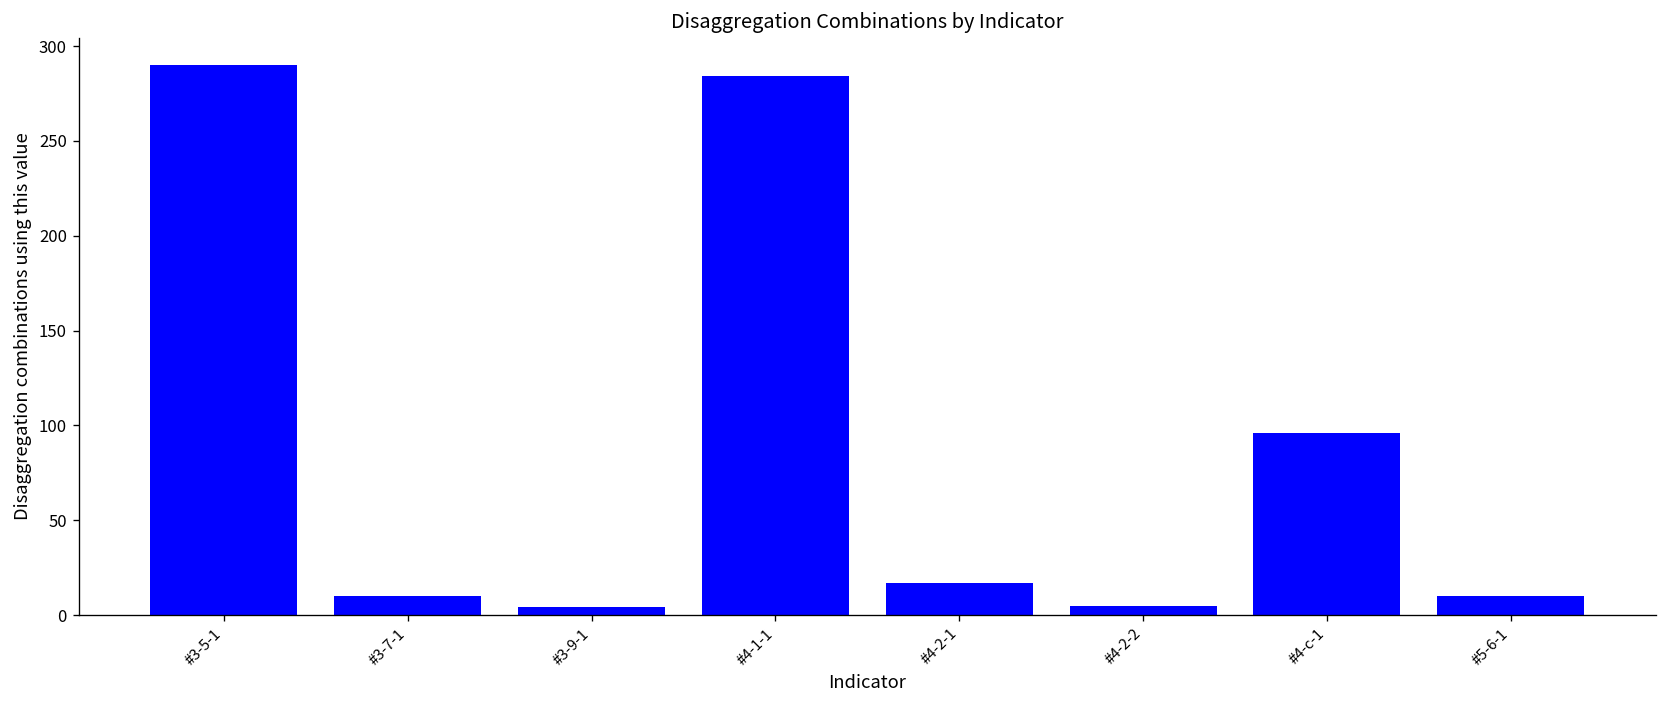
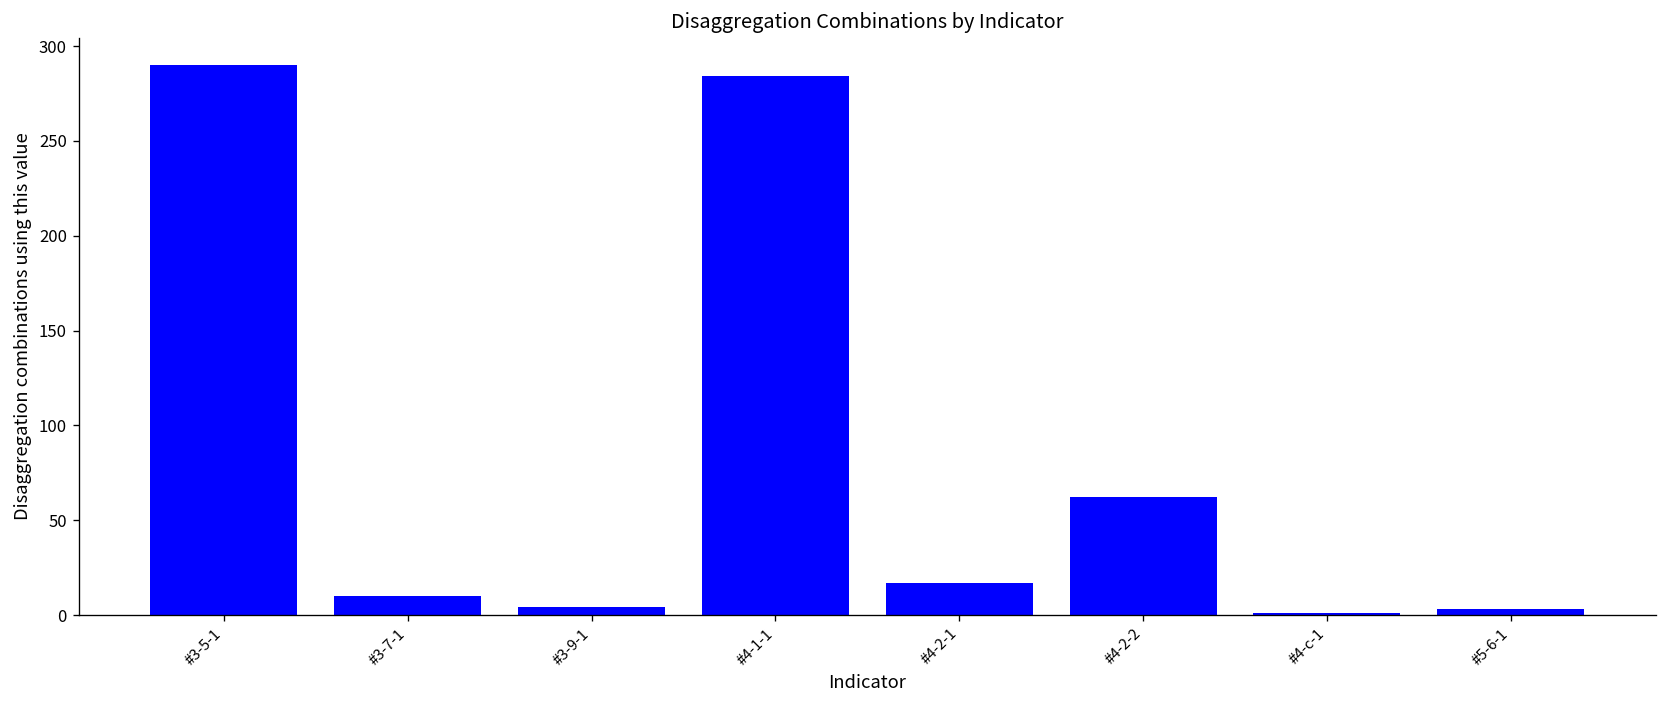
  {
    "#3-5-1": 290,
    "#3-7-1": 10,
    "#3-9-1": 4,
    "#4-1-1": 284,
    "#4-2-1": 17,
-   "#4-2-2": 5,
-   "#4-c-1": 96,
-   "#5-6-1": 10
+   "#4-2-2": 62,
+   "#4-c-1": 1,
+   "#5-6-1": 3
  }
